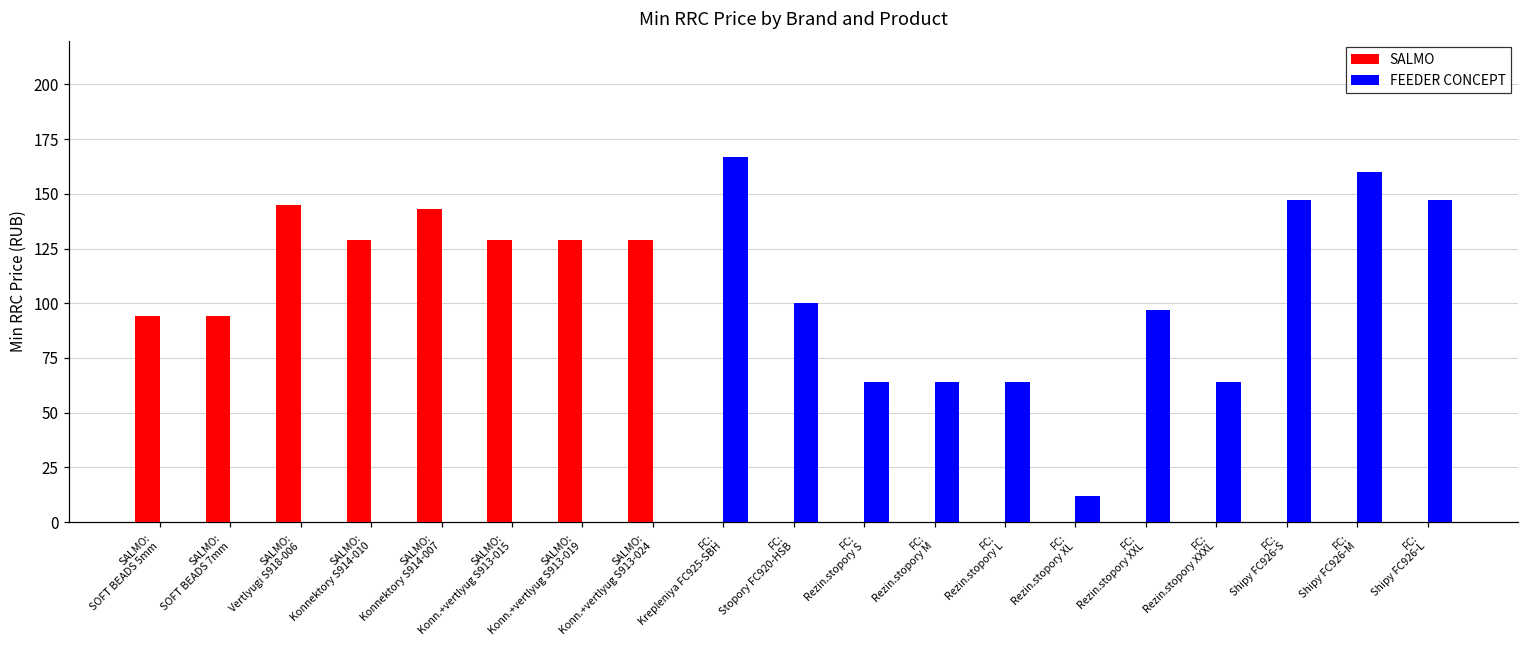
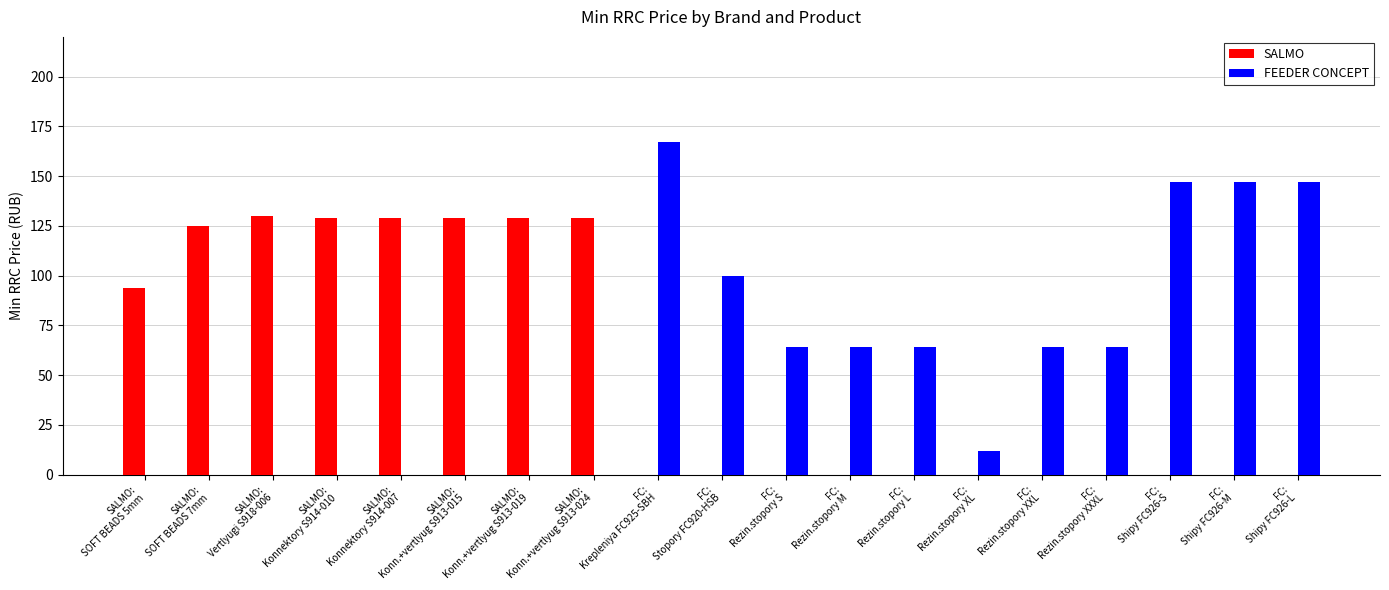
  {
    "SALMO": {
      "SALMO: SOFT BEADS 5mm": 94,
-     "SALMO: SOFT BEADS 7mm": 94,
-     "SALMO: Vertlyugi S918-006": 145,
+     "SALMO: SOFT BEADS 7mm": 125,
+     "SALMO: Vertlyugi S918-006": 130,
      "SALMO: Konnektory S914-010": 129,
-     "SALMO: Konnektory S914-007": 143,
+     "SALMO: Konnektory S914-007": 129,
      "SALMO: Konn.+vertlyug S913-015": 129,
      "SALMO: Konn.+vertlyug S913-019": 129,
      "SALMO: Konn.+vertlyug S913-024": 129,
      "FC: Krepleniya FC925-SBH": 0,
      "FC: Stopory FC920-HSB": 0,
      "FC: Rezin.stopory S": 0,
      "FC: Rezin.stopory M": 0,
      "FC: Rezin.stopory L": 0,
      "FC: Rezin.stopory XL": 0,
      "FC: Rezin.stopory XXL": 0,
      "FC: Rezin.stopory XXXL": 0,
      "FC: Shipy FC926-S": 0,
      "FC: Shipy FC926-M": 0,
      "FC: Shipy FC926-L": 0
    },
    "FEEDER CONCEPT": {
      "SALMO: SOFT BEADS 5mm": 0,
      "SALMO: SOFT BEADS 7mm": 0,
      "SALMO: Vertlyugi S918-006": 0,
      "SALMO: Konnektory S914-010": 0,
      "SALMO: Konnektory S914-007": 0,
      "SALMO: Konn.+vertlyug S913-015": 0,
      "SALMO: Konn.+vertlyug S913-019": 0,
      "SALMO: Konn.+vertlyug S913-024": 0,
      "FC: Krepleniya FC925-SBH": 167,
      "FC: Stopory FC920-HSB": 100,
      "FC: Rezin.stopory S": 64,
      "FC: Rezin.stopory M": 64,
      "FC: Rezin.stopory L": 64,
      "FC: Rezin.stopory XL": 12,
-     "FC: Rezin.stopory XXL": 97,
+     "FC: Rezin.stopory XXL": 64,
      "FC: Rezin.stopory XXXL": 64,
      "FC: Shipy FC926-S": 147,
-     "FC: Shipy FC926-M": 160,
+     "FC: Shipy FC926-M": 147,
      "FC: Shipy FC926-L": 147
    }
  }
